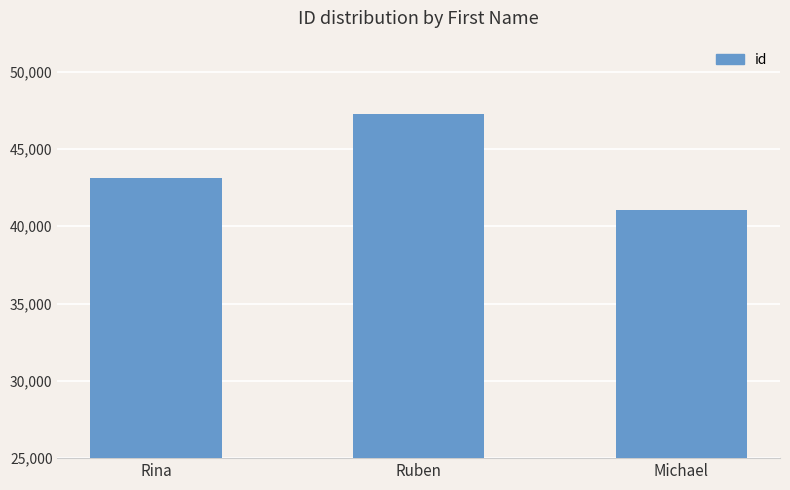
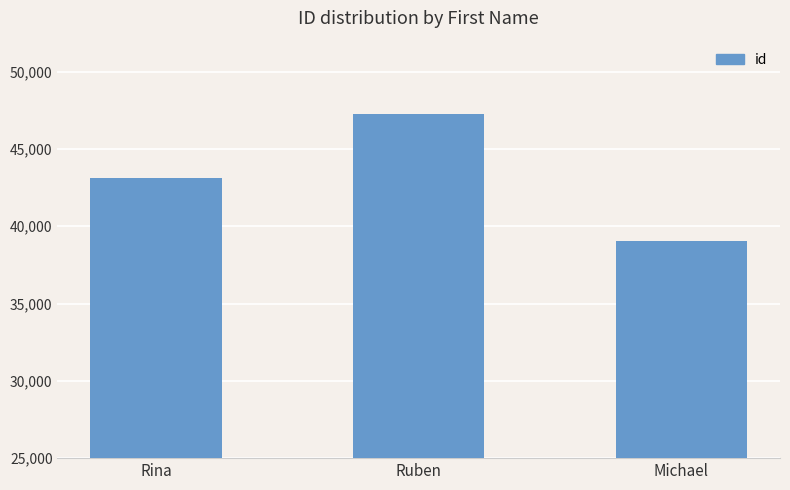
  {
    "Rina": "43,100",
    "Ruben": "47,300",
-   "Michael": "41,000"
+   "Michael": "39,000"
  }
